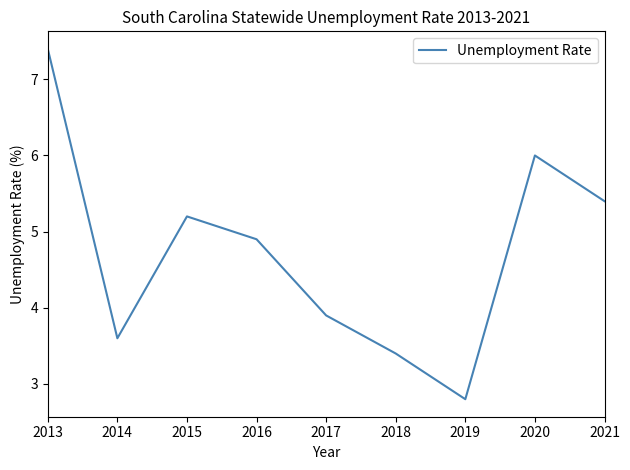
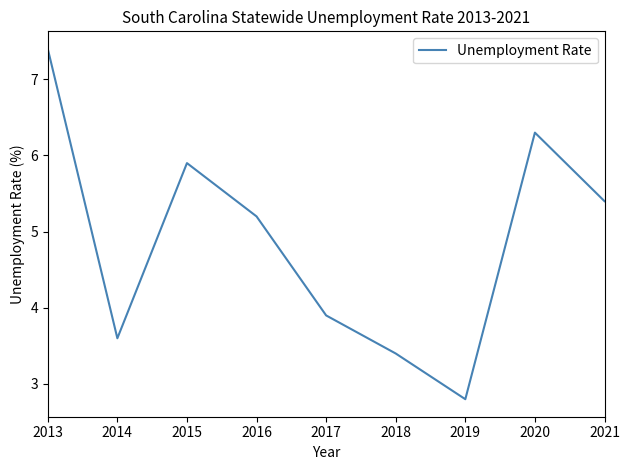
  {
    "2013": 7.4,
    "2014": 3.6,
-   "2015": 5.2,
-   "2016": 4.9,
+   "2015": 5.9,
+   "2016": 5.2,
    "2017": 3.9,
    "2018": 3.4,
    "2019": 2.8,
-   "2020": 6.0,
+   "2020": 6.3,
    "2021": 5.4
  }
